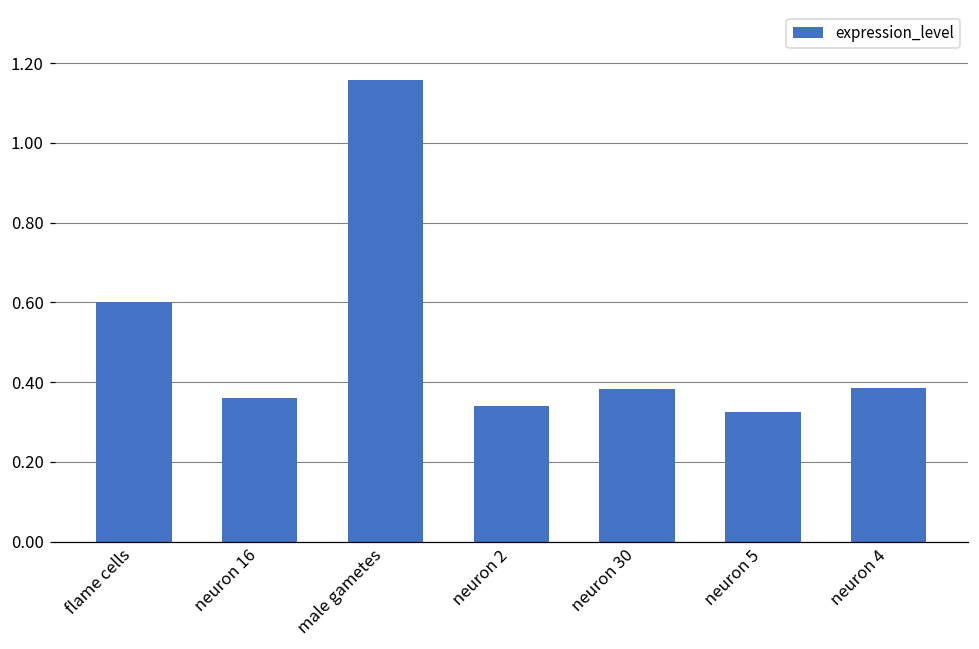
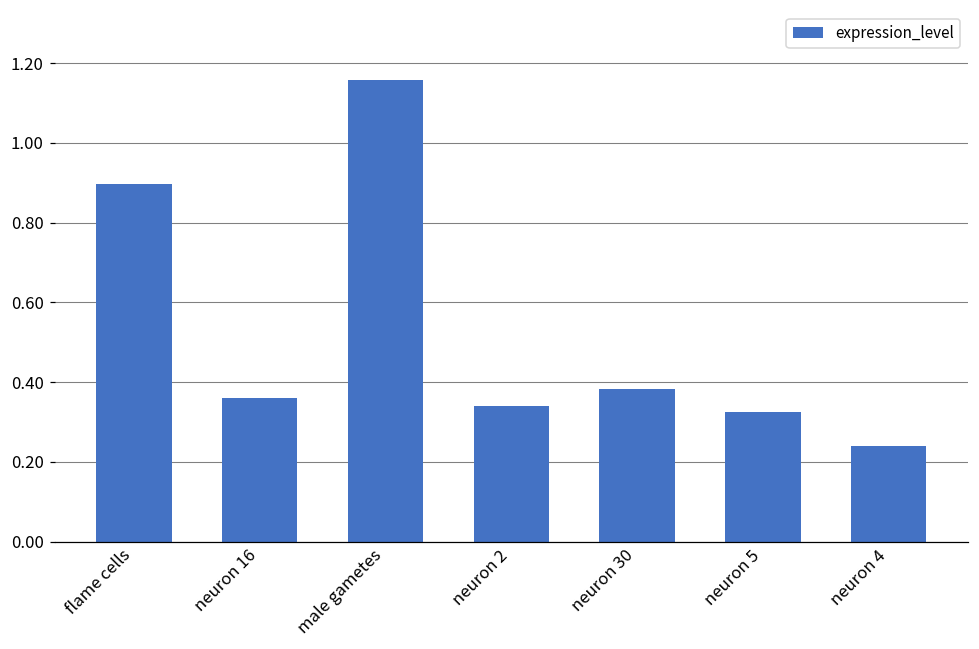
  {
-   "flame cells": 0.60,
+   "flame cells": 0.90,
    "neuron 16": 0.36,
    "male gametes": 1.16,
    "neuron 2": 0.34,
    "neuron 30": 0.38,
    "neuron 5": 0.33,
-   "neuron 4": 0.39
+   "neuron 4": 0.24
  }
